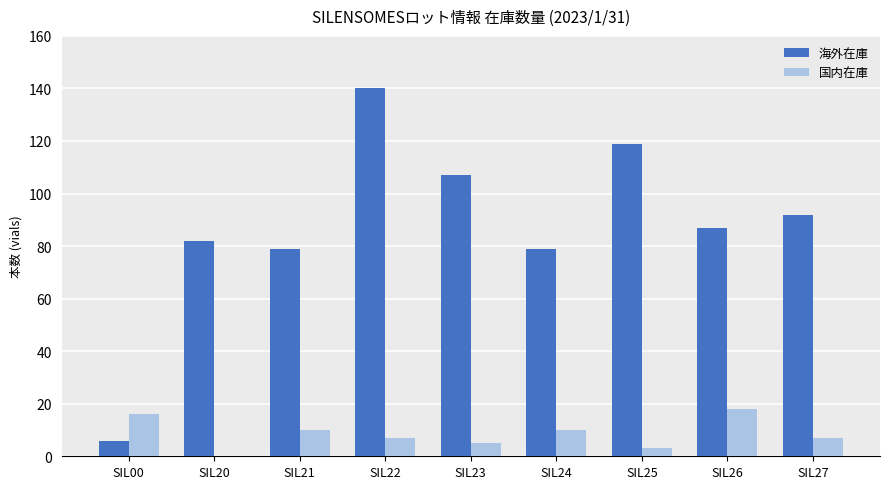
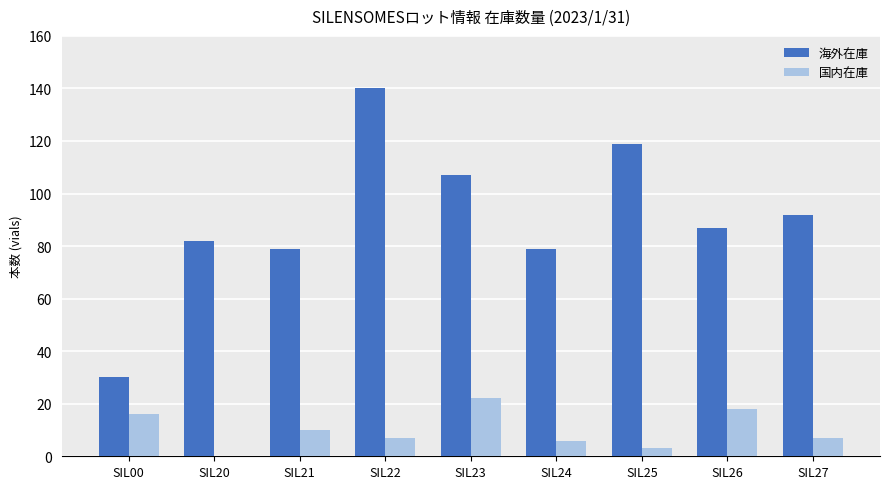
  {
    "海外在庫": {
-     "SIL00": 6,
+     "SIL00": 30,
      "SIL20": 82,
      "SIL21": 79,
      "SIL22": 140,
      "SIL23": 107,
      "SIL24": 79,
      "SIL25": 119,
      "SIL26": 87,
      "SIL27": 92
    },
    "国内在庫": {
      "SIL00": 16,
      "SIL20": 0,
      "SIL21": 10,
      "SIL22": 7,
-     "SIL23": 5,
-     "SIL24": 10,
+     "SIL23": 22,
+     "SIL24": 6,
      "SIL25": 3,
      "SIL26": 18,
      "SIL27": 7
    }
  }
